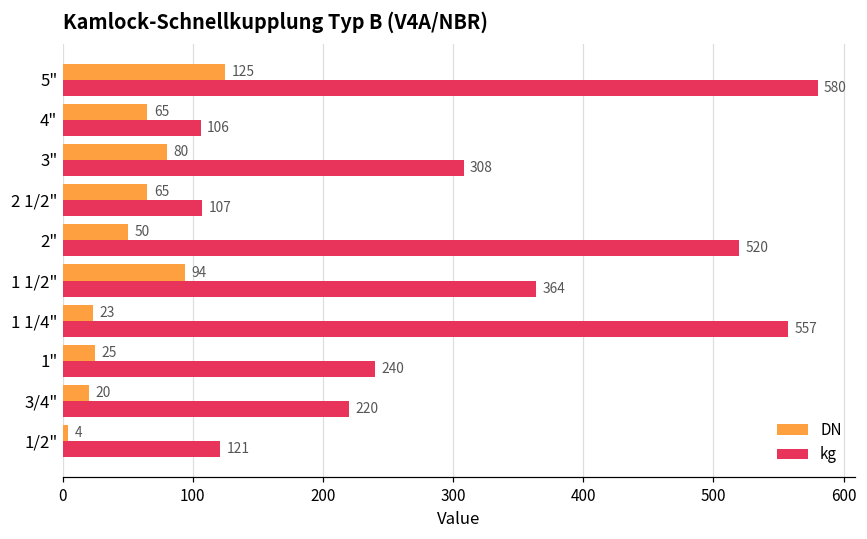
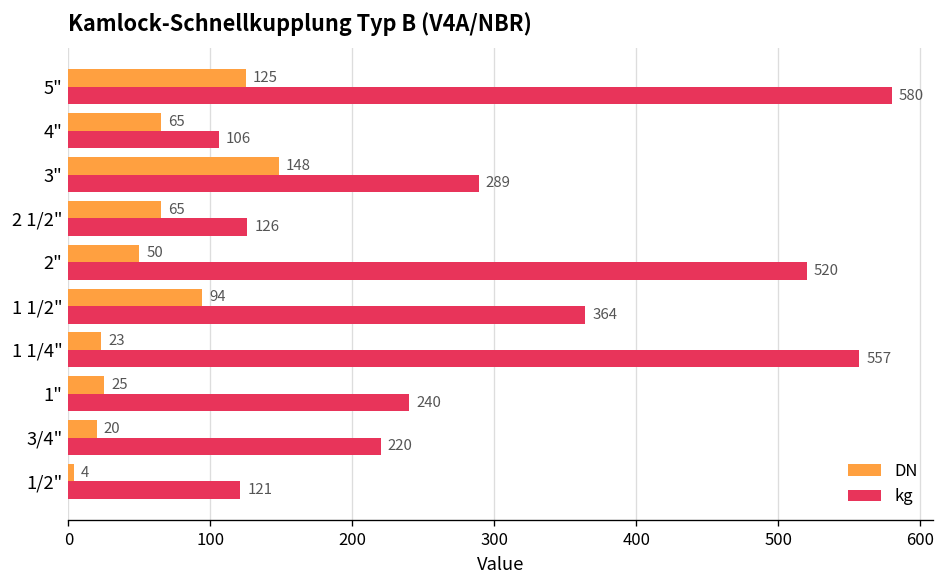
  {
    "DN": {
      "5\"": 125,
      "4\"": 65,
-     "3\"": 80,
+     "3\"": 148,
      "2 1/2\"": 65,
      "2\"": 50,
      "1 1/2\"": 94,
      "1 1/4\"": 23,
      "1\"": 25,
      "3/4\"": 20,
      "1/2\"": 4
    },
    "kg": {
      "5\"": 580,
      "4\"": 106,
-     "3\"": 308,
-     "2 1/2\"": 107,
+     "3\"": 289,
+     "2 1/2\"": 126,
      "2\"": 520,
      "1 1/2\"": 364,
      "1 1/4\"": 557,
      "1\"": 240,
      "3/4\"": 220,
      "1/2\"": 121
    }
  }
